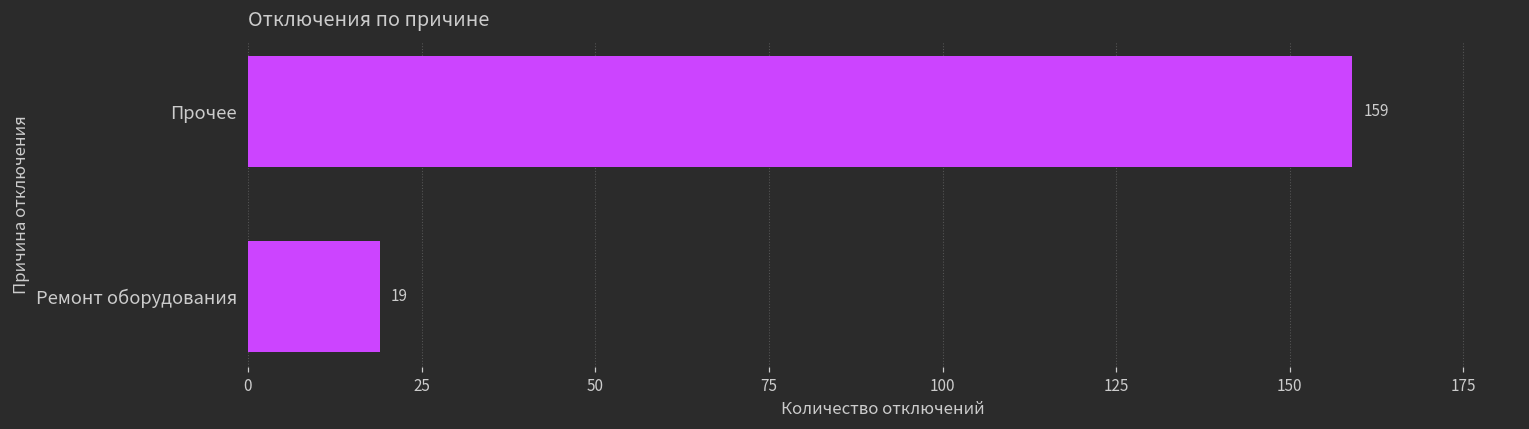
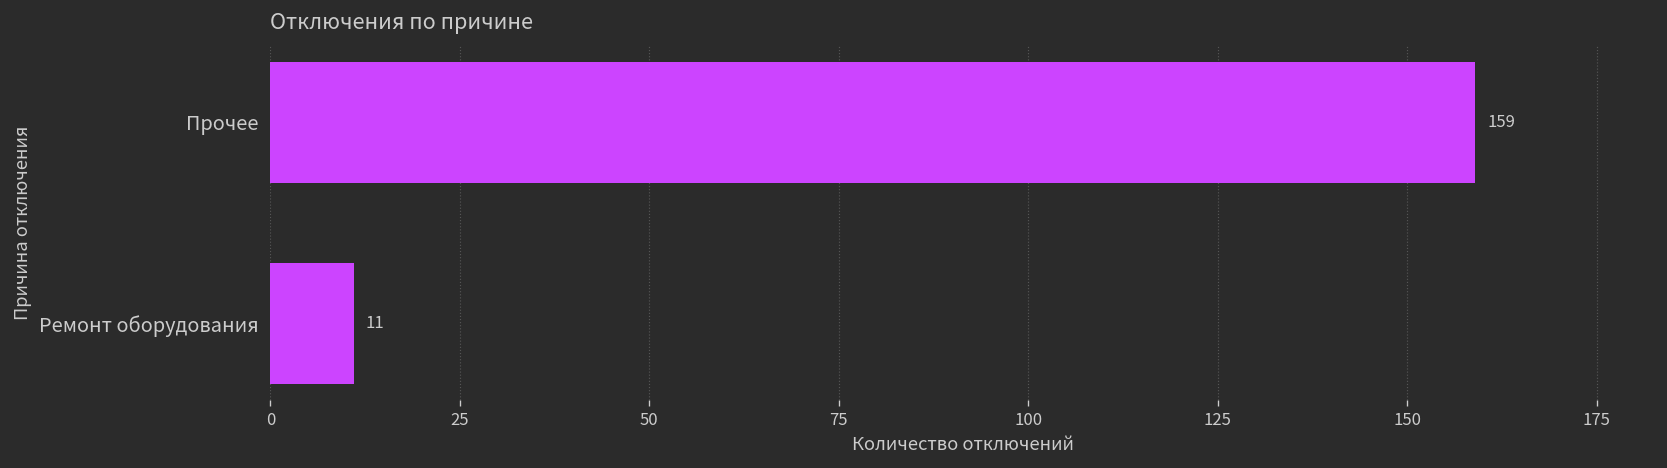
  {
    "Прочее": 159,
-   "Ремонт оборудования": 19
+   "Ремонт оборудования": 11
  }
